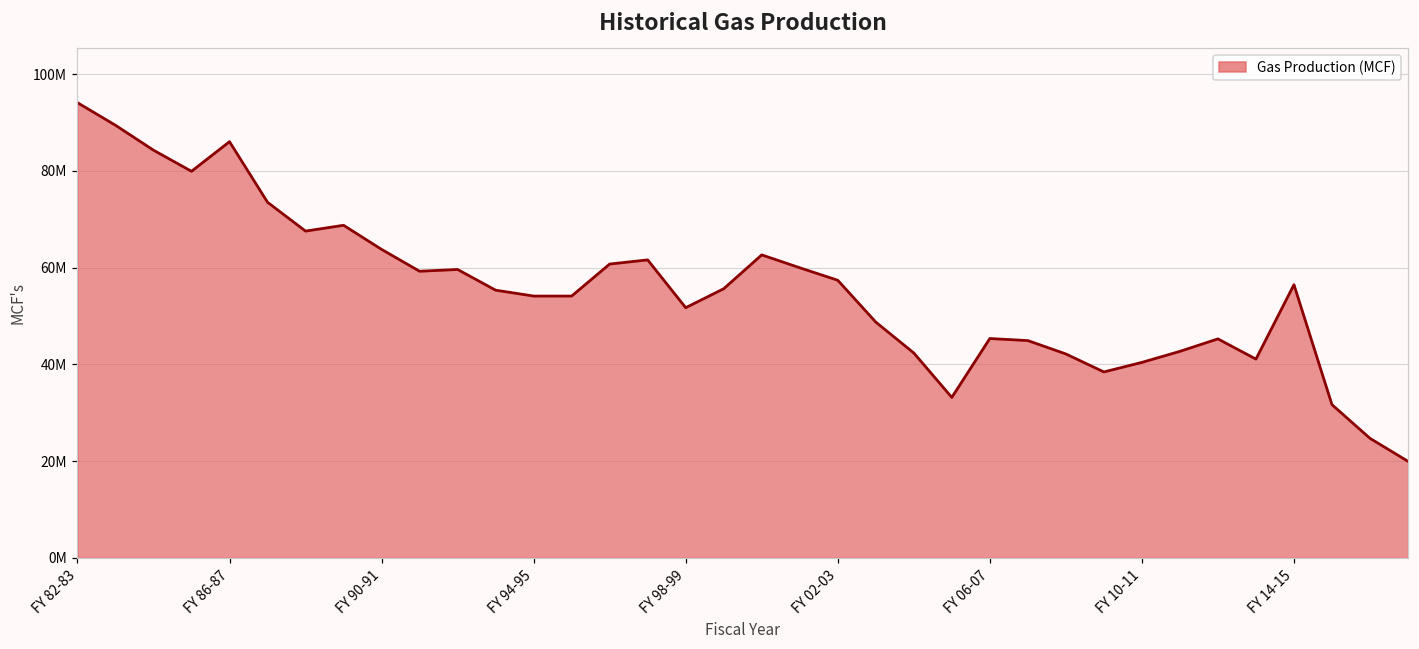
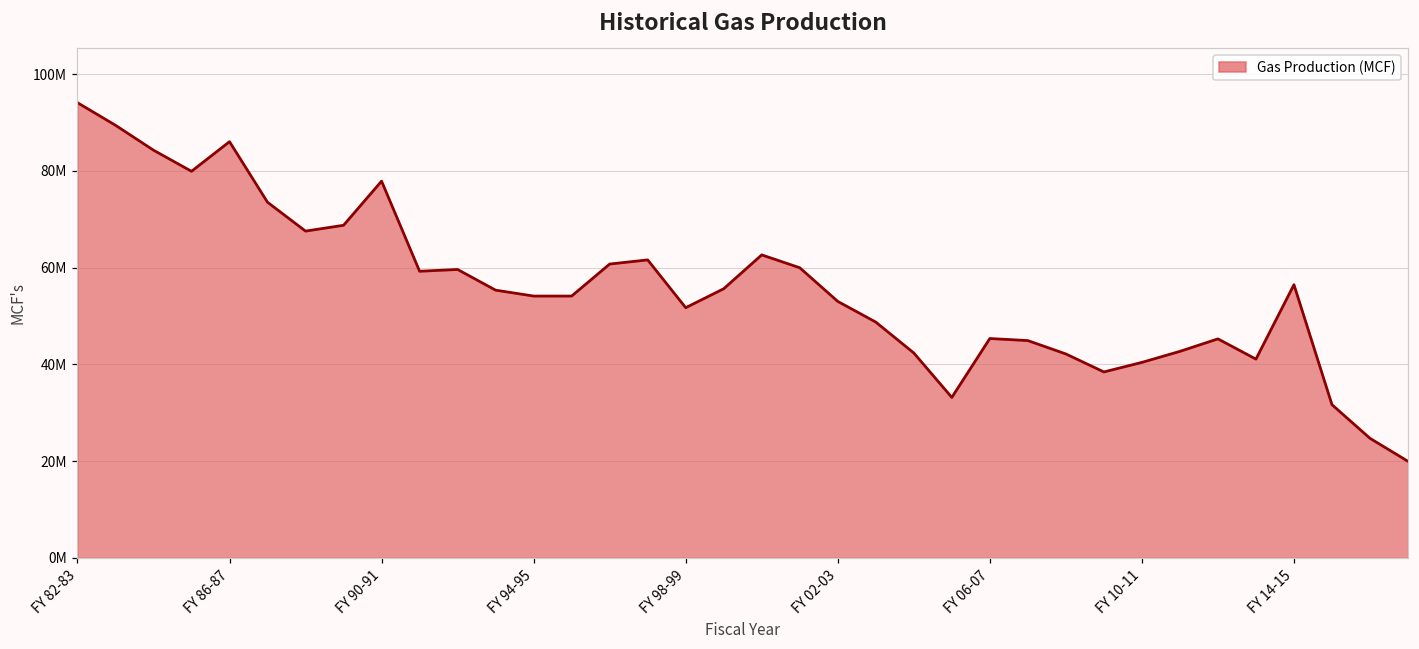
  {
    "FY 82-83": 94000000,
    "FY 86-87": 86000000,
-   "FY 90-91": 64000000,
+   "FY 90-91": 78000000,
    "FY 94-95": 54000000,
    "FY 98-99": 52000000,
-   "FY 02-03": 57000000,
+   "FY 02-03": 53000000,
    "FY 06-07": 45000000,
    "FY 10-11": 40000000,
    "FY 14-15": 56000000
  }
